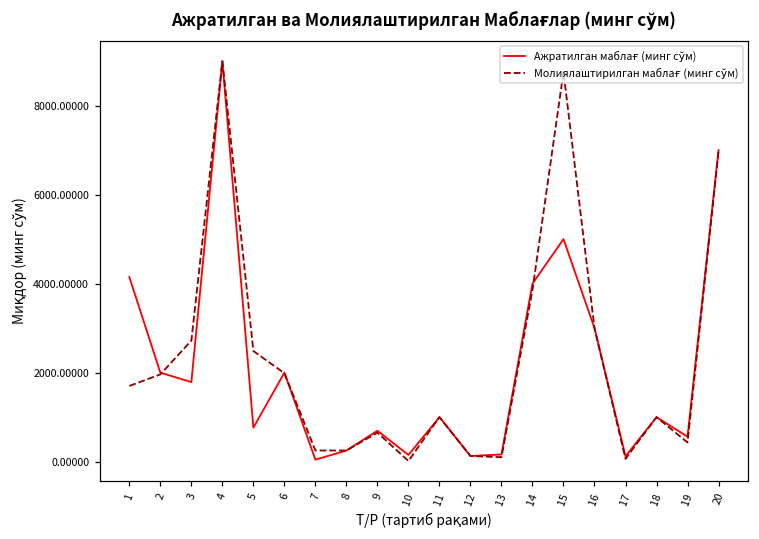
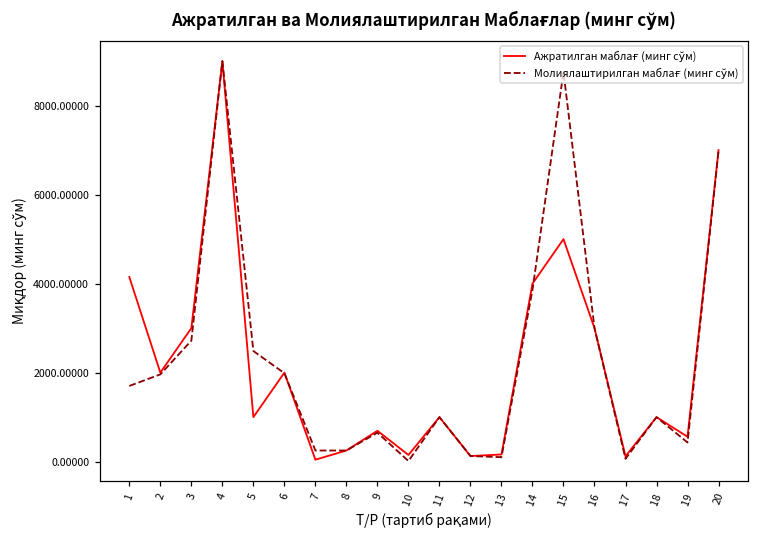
  {
    "Ажратилган маблағ (минг сўм)": {
      "1": 4100,
-     "3": 1800,
-     "5": 800,
+     "3": 3000,
+     "5": 1000,
      "7": 0,
      "10": 200,
      "14": 4000,
      "15": 5000,
      "19": 600
    },
    "Молиялаштирилган маблағ (минг сўм)": {
      "1": 1700,
      "3": 2700,
      "5": 2500,
      "7": 300,
      "10": 0,
      "14": 3900,
      "19": 400
    }
  }
